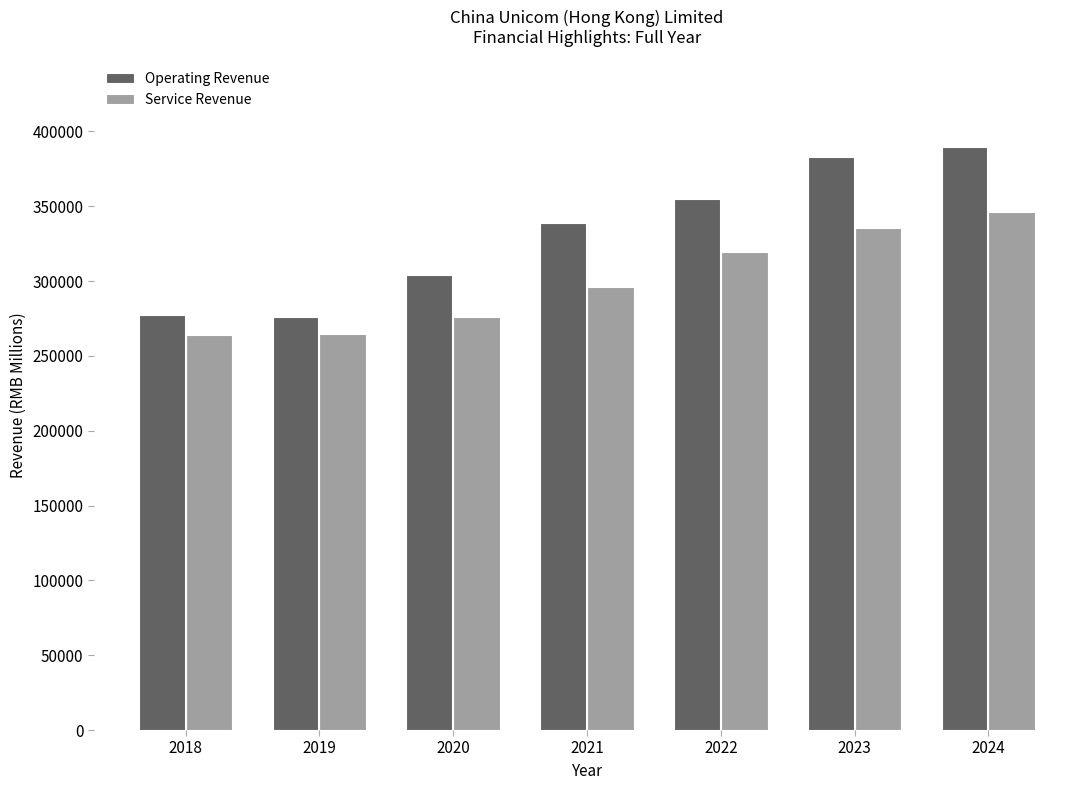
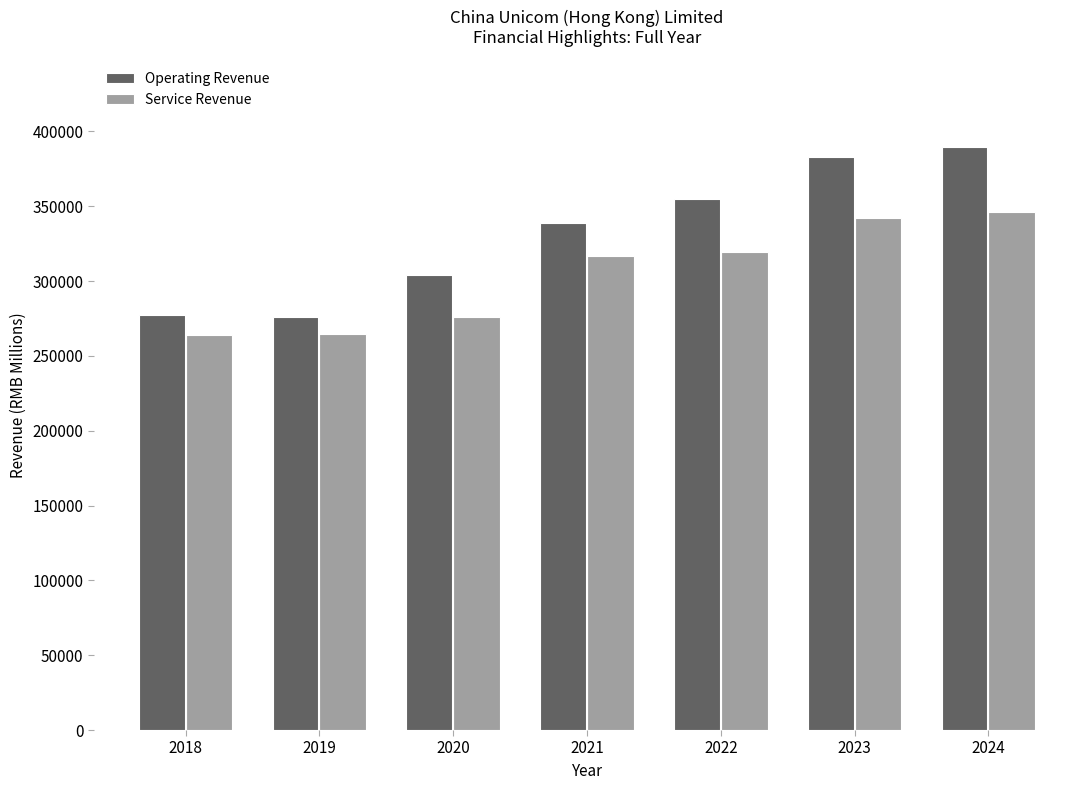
  {
    "Operating Revenue": {
      "2018": 277000,
      "2019": 276000,
      "2020": 304000,
      "2021": 339000,
      "2022": 355000,
      "2023": 383000,
      "2024": 390000
    },
    "Service Revenue": {
      "2018": 264000,
      "2019": 264000,
      "2020": 276000,
-     "2021": 296000,
+     "2021": 317000,
      "2022": 319000,
-     "2023": 335000,
+     "2023": 342000,
      "2024": 346000
    }
  }
